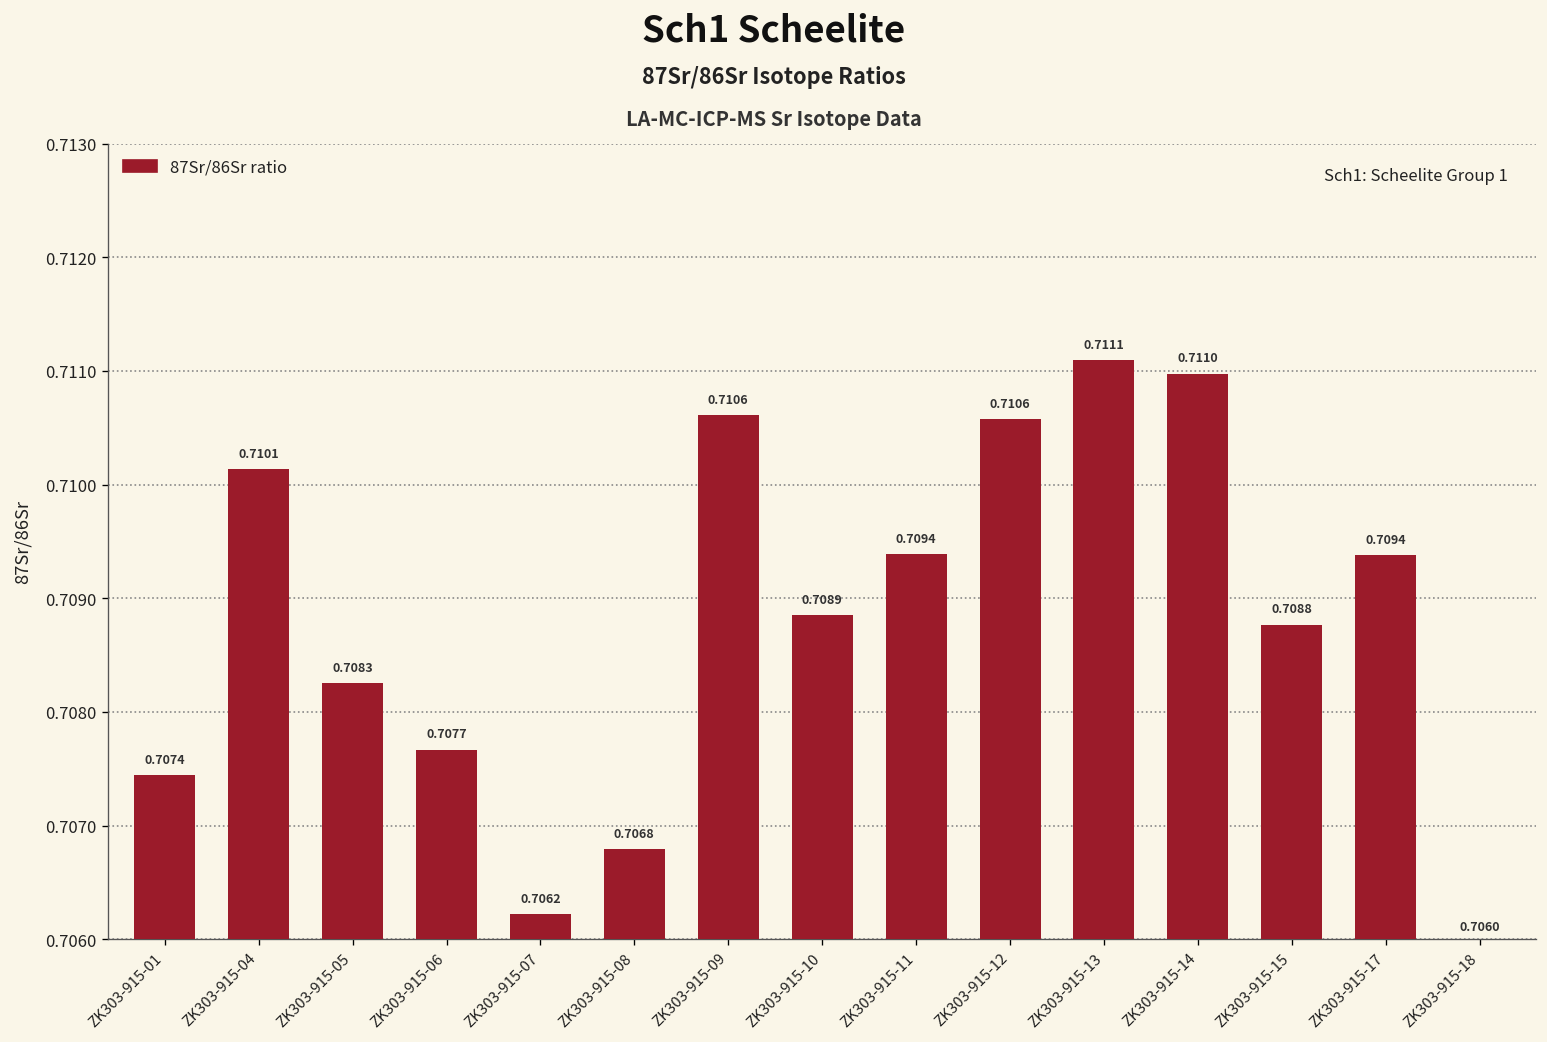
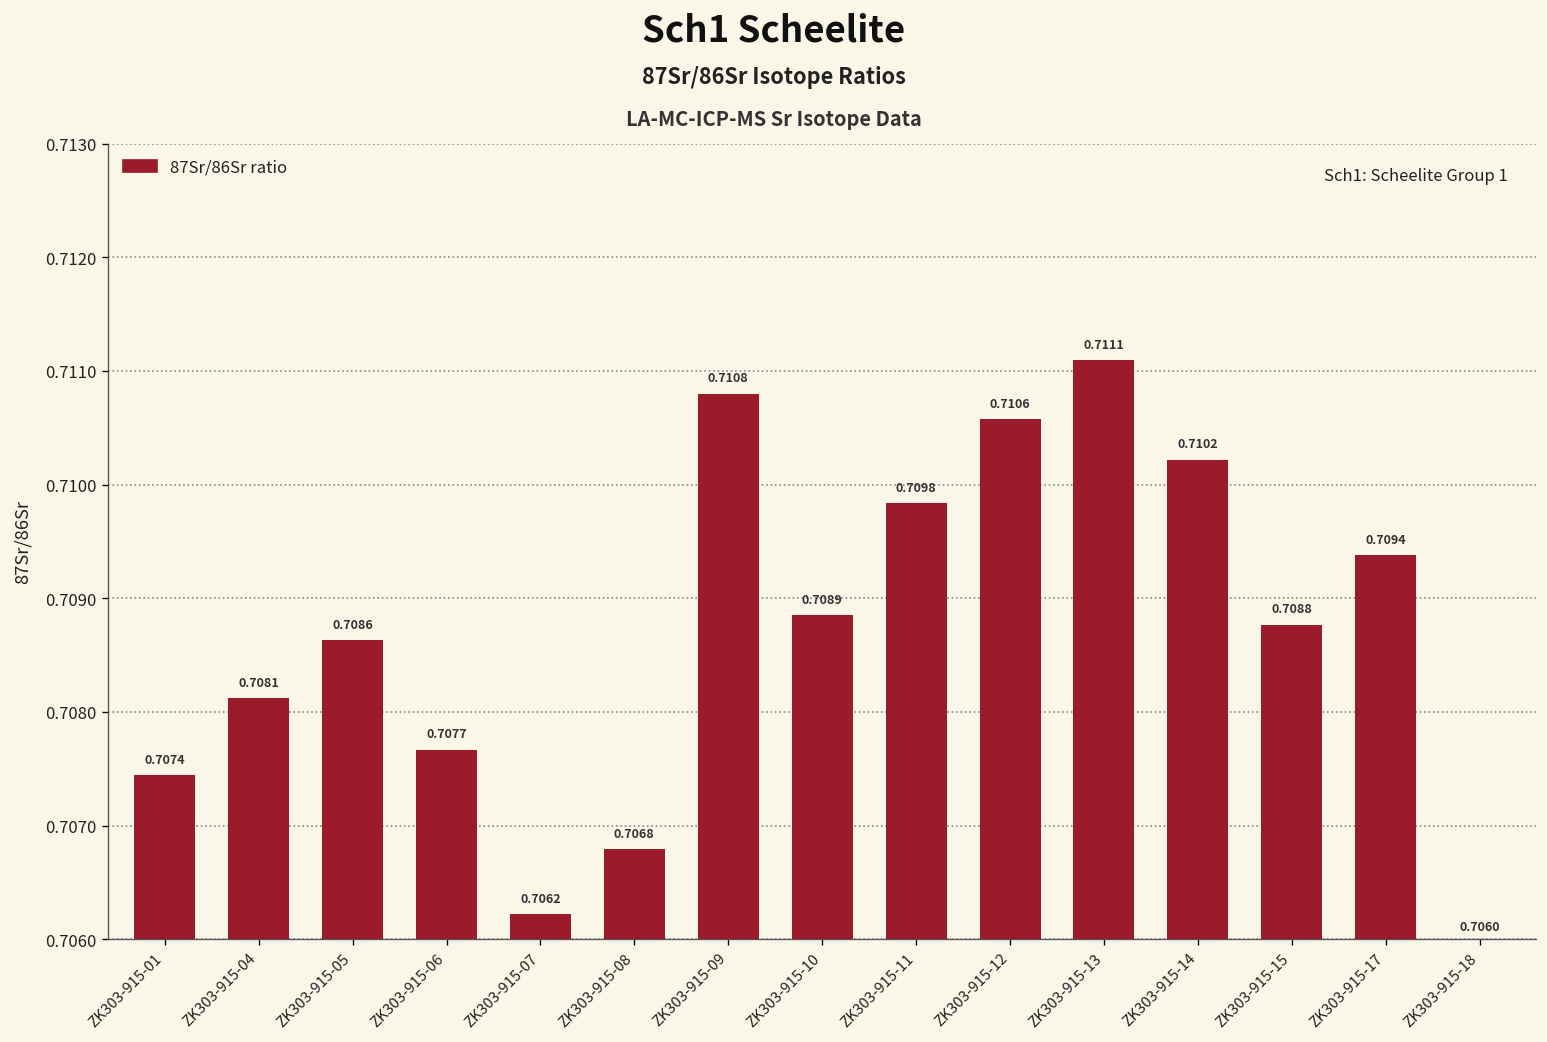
  {
    "ZK303-915-01": 0.7074,
-   "ZK303-915-04": 0.7101,
-   "ZK303-915-05": 0.7083,
+   "ZK303-915-04": 0.7081,
+   "ZK303-915-05": 0.7086,
    "ZK303-915-06": 0.7077,
    "ZK303-915-07": 0.7062,
    "ZK303-915-08": 0.7068,
-   "ZK303-915-09": 0.7106,
+   "ZK303-915-09": 0.7108,
    "ZK303-915-10": 0.7089,
-   "ZK303-915-11": 0.7094,
+   "ZK303-915-11": 0.7098,
    "ZK303-915-12": 0.7106,
    "ZK303-915-13": 0.7111,
-   "ZK303-915-14": 0.7110,
+   "ZK303-915-14": 0.7102,
    "ZK303-915-15": 0.7088,
    "ZK303-915-17": 0.7094
  }
